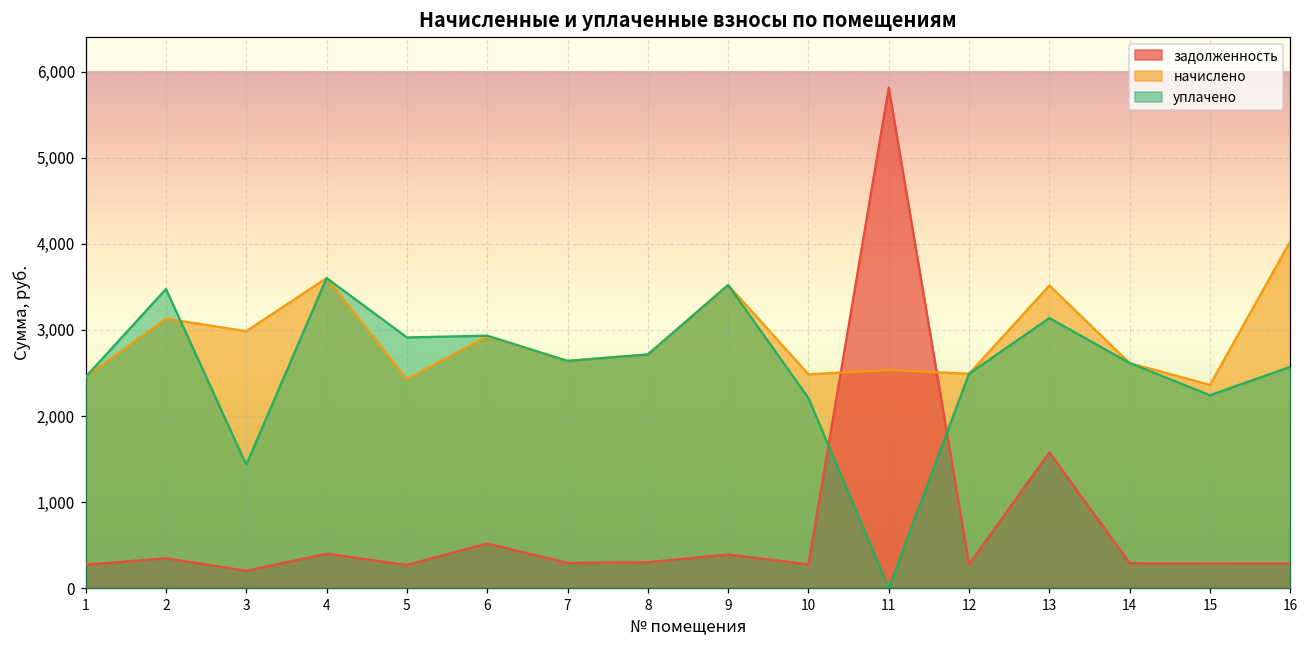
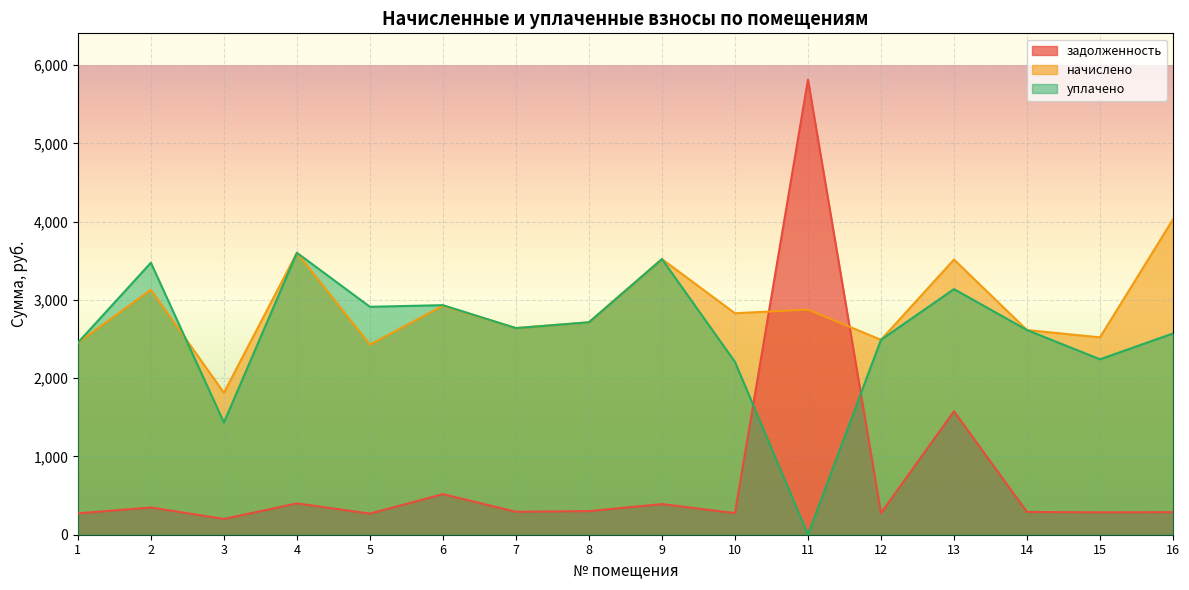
  {
    "задолженность": {
      "1": "300",
      "2": "300",
      "3": "200",
      "4": "400",
      "5": "300",
      "6": "500",
      "7": "300",
      "8": "300",
      "9": "400",
      "10": "300",
      "11": "5,800",
      "12": "300",
      "13": "1,600",
      "14": "300",
      "15": "300",
      "16": "300"
    },
    "начислено": {
      "2": "3,100",
-     "3": "3,000",
+     "3": "1,800",
      "5": "2,400",
-     "10": "2,500",
-     "11": "2,500",
+     "10": "2,800",
+     "11": "2,900",
      "13": "3,500",
-     "15": "2,400",
+     "15": "2,500",
      "16": "4,000"
    },
    "уплачено": {
      "2": "3,500",
      "3": "1,400",
      "5": "2,900",
      "10": "2,200",
      "11": "0",
      "13": "3,100",
      "15": "2,200",
      "16": "2,600"
    }
  }
